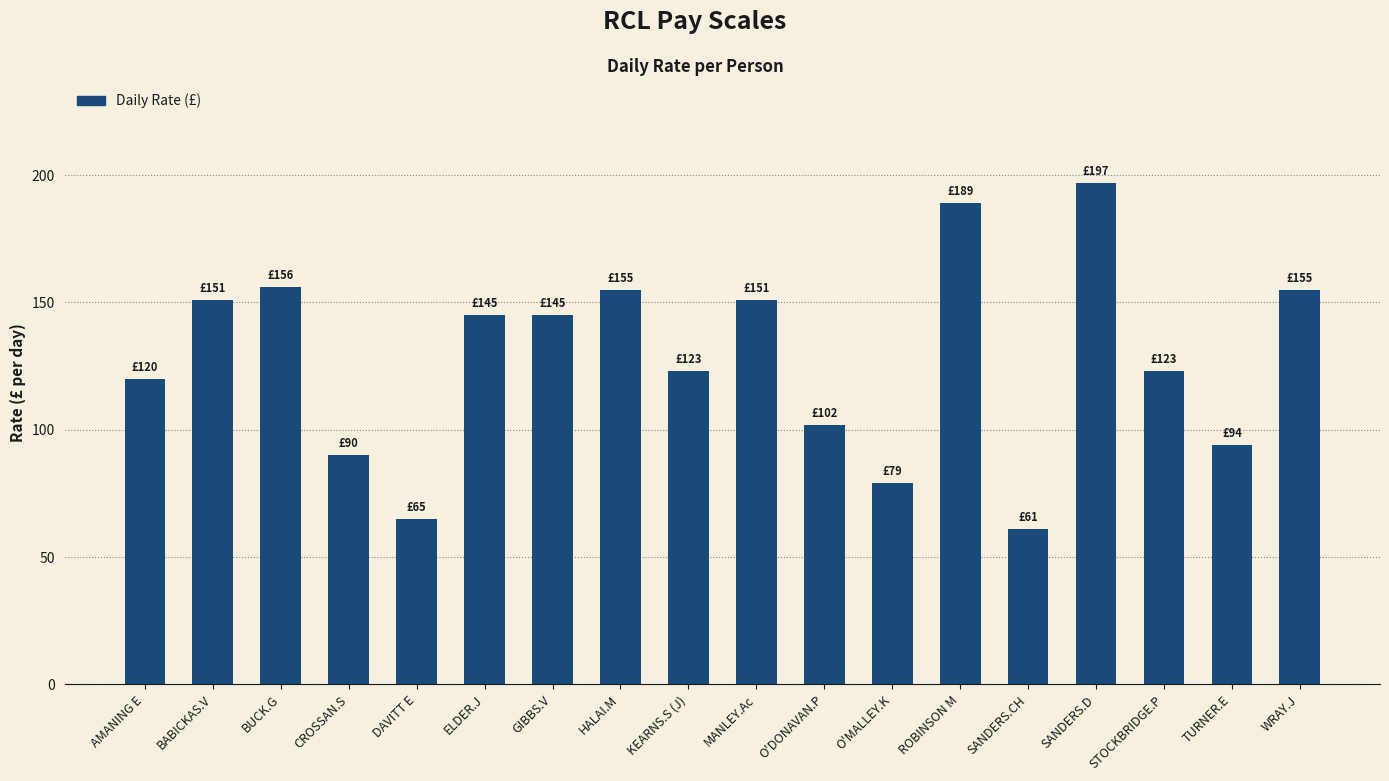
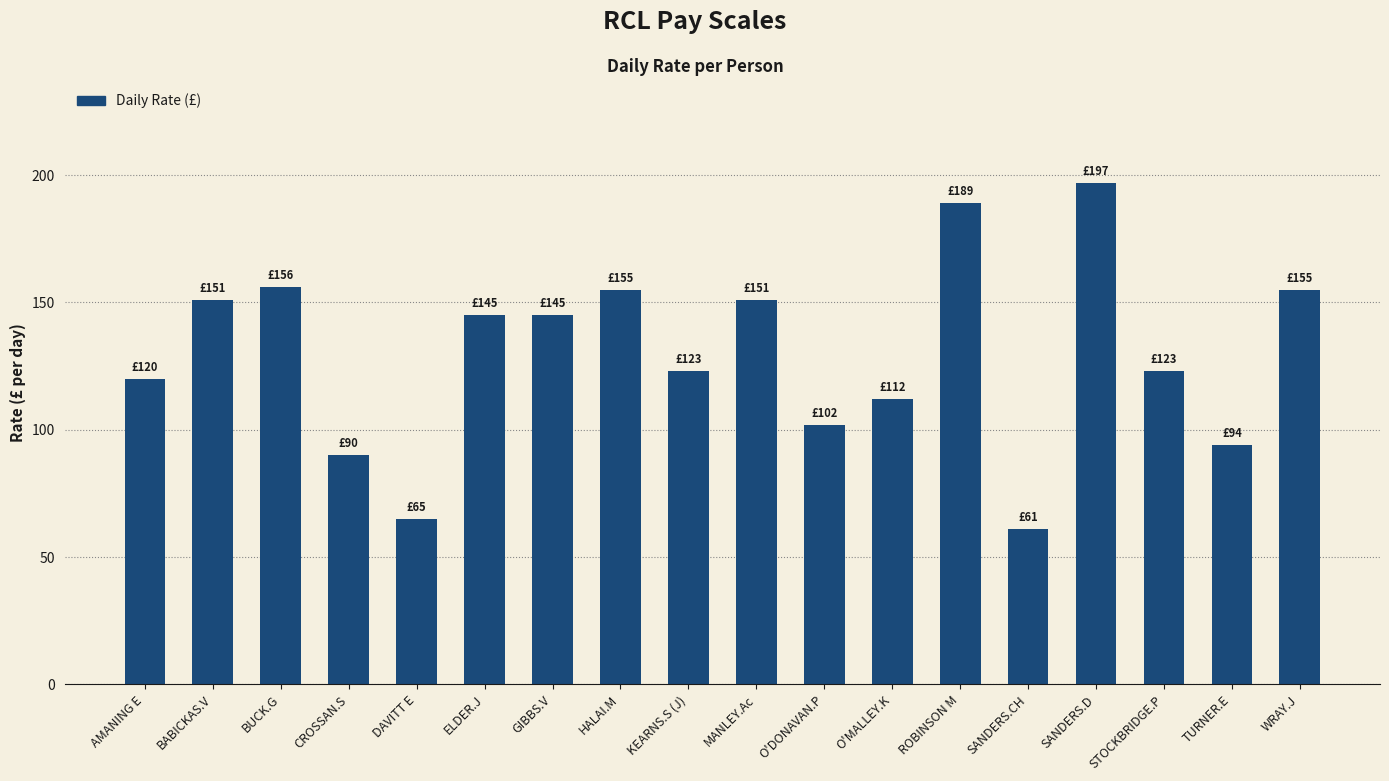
  {
    "AMANING E": "£120",
    "BABICKAS.V": "£151",
    "BUCK.G": "£156",
    "CROSSAN.S": "£90",
    "DAVITT E": "£65",
    "ELDER.J": "£145",
    "GIBBS.V": "£145",
    "HALAI.M": "£155",
    "KEARNS.S (J)": "£123",
    "MANLEY.Ac": "£151",
    "O'DONAVAN.P": "£102",
-   "O'MALLEY.K": "£79",
+   "O'MALLEY.K": "£112",
    "ROBINSON M": "£189",
    "SANDERS.CH": "£61",
    "SANDERS.D": "£197",
    "STOCKBRIDGE.P": "£123",
    "TURNER.E": "£94",
    "WRAY.J": "£155"
  }
